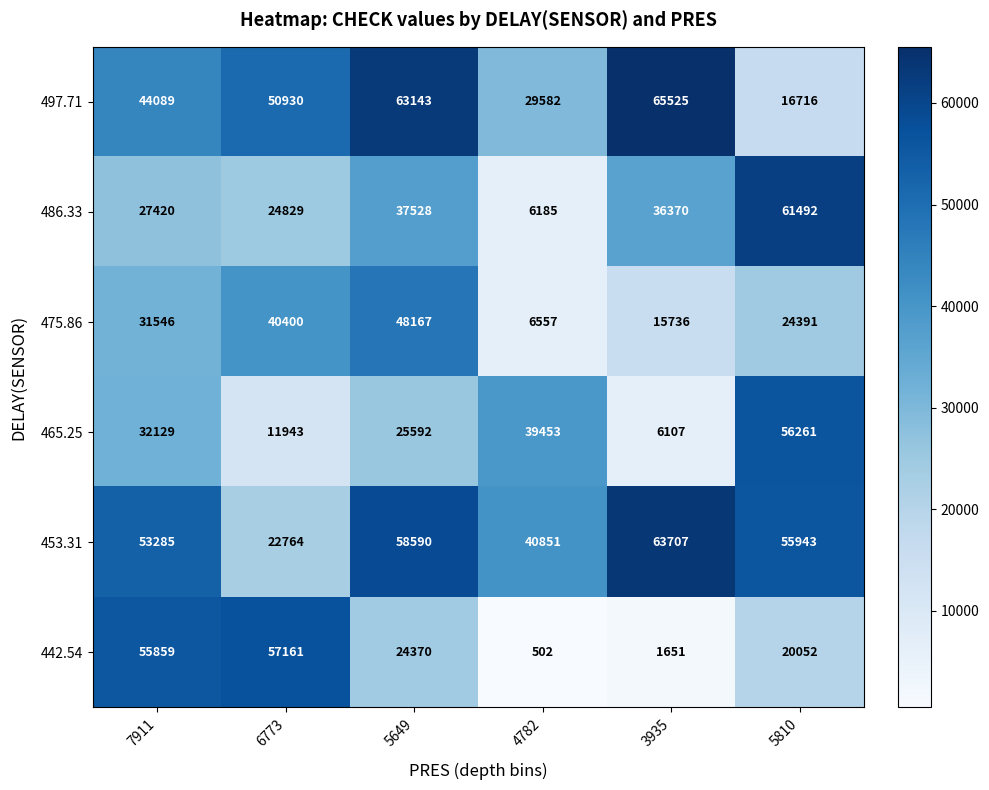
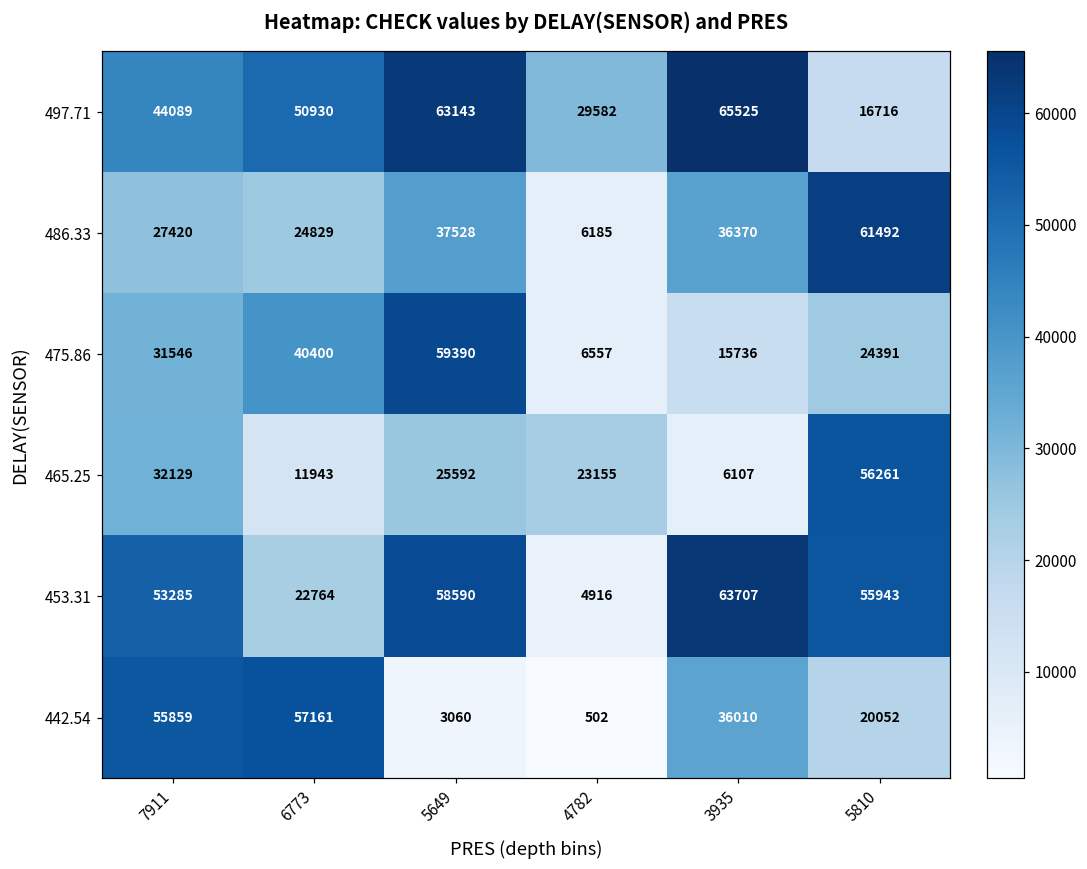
  {
    "497.71": {
      "7911": 44089,
      "6773": 50930,
      "5649": 63143,
      "4782": 29582,
      "3935": 65525,
      "5810": 16716
    },
    "486.33": {
      "7911": 27420,
      "6773": 24829,
      "5649": 37528,
      "4782": 6185,
      "3935": 36370,
      "5810": 61492
    },
    "475.86": {
      "7911": 31546,
      "6773": 40400,
-     "5649": 48167,
+     "5649": 59390,
      "4782": 6557,
      "3935": 15736,
      "5810": 24391
    },
    "465.25": {
      "7911": 32129,
      "6773": 11943,
      "5649": 25592,
-     "4782": 39453,
+     "4782": 23155,
      "3935": 6107,
      "5810": 56261
    },
    "453.31": {
      "7911": 53285,
      "6773": 22764,
      "5649": 58590,
-     "4782": 40851,
+     "4782": 4916,
      "3935": 63707,
      "5810": 55943
    },
    "442.54": {
      "7911": 55859,
      "6773": 57161,
-     "5649": 24370,
+     "5649": 3060,
      "4782": 502,
-     "3935": 1651,
+     "3935": 36010,
      "5810": 20052
    }
  }
